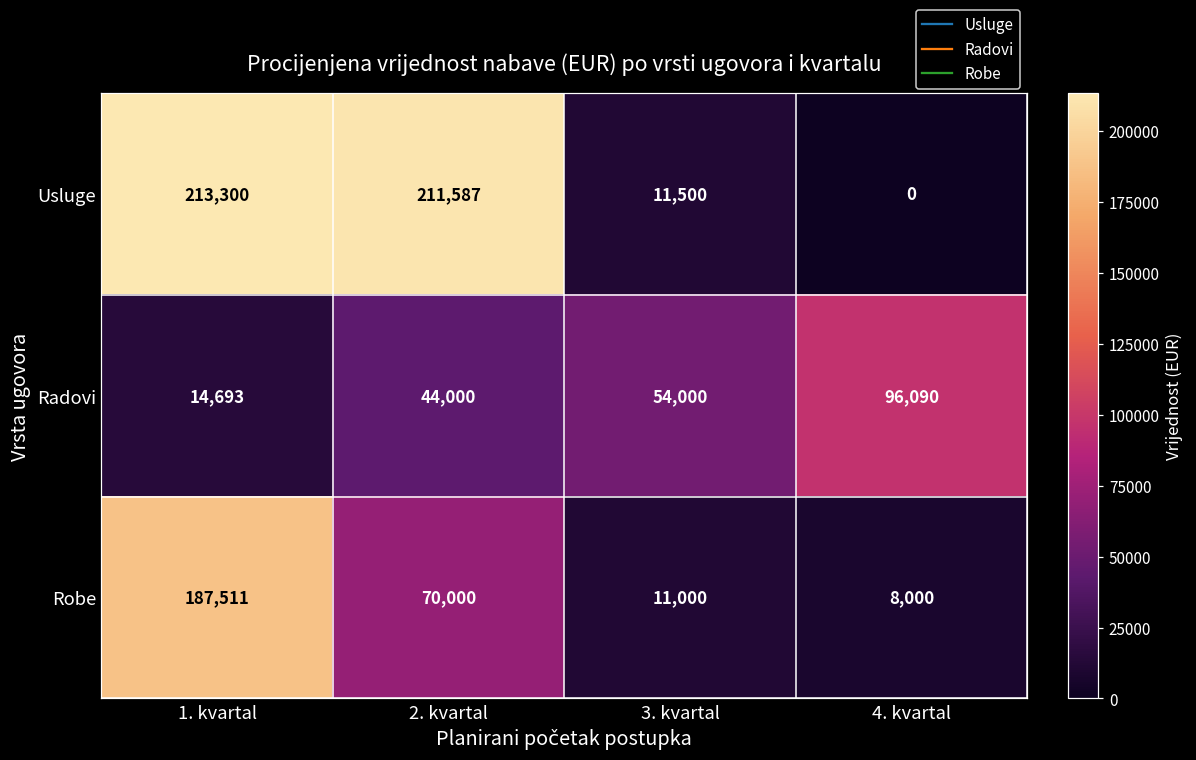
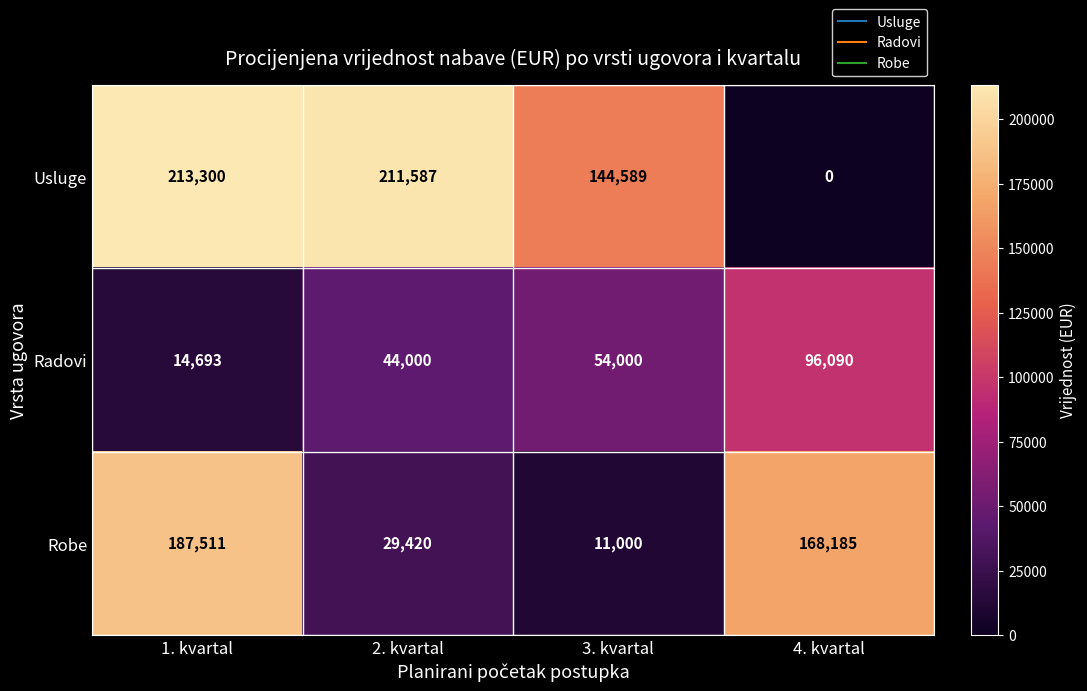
  {
    "Usluge": {
      "1. kvartal": "213,300",
      "2. kvartal": "211,587",
-     "3. kvartal": "11,500",
+     "3. kvartal": "144,589",
      "4. kvartal": "0"
    },
    "Radovi": {
      "1. kvartal": "14,693",
      "2. kvartal": "44,000",
      "3. kvartal": "54,000",
      "4. kvartal": "96,090"
    },
    "Robe": {
      "1. kvartal": "187,511",
-     "2. kvartal": "70,000",
+     "2. kvartal": "29,420",
      "3. kvartal": "11,000",
-     "4. kvartal": "8,000"
+     "4. kvartal": "168,185"
    }
  }
